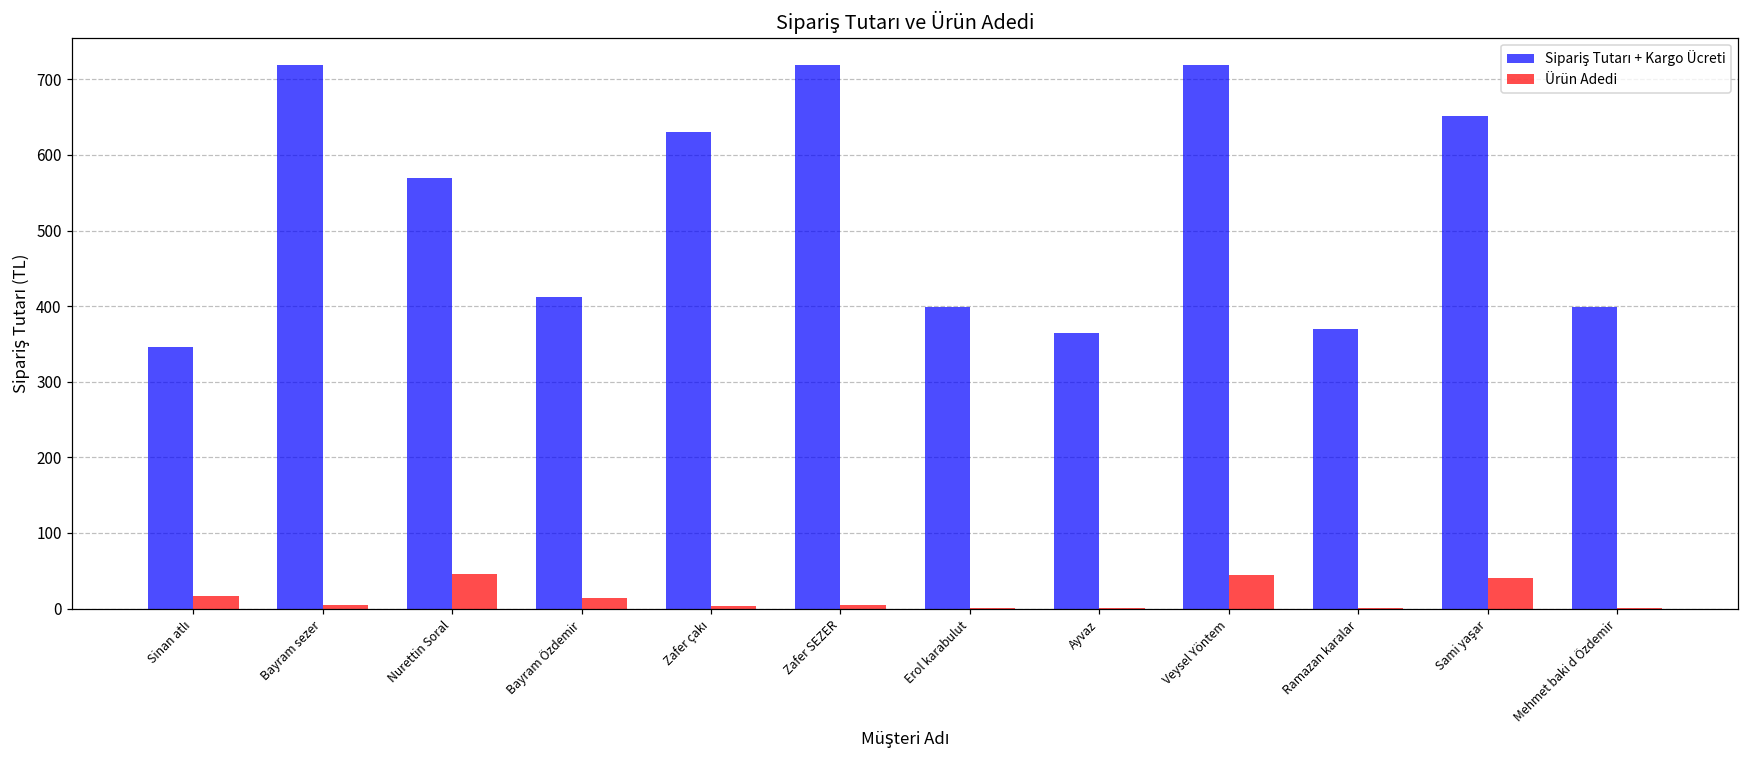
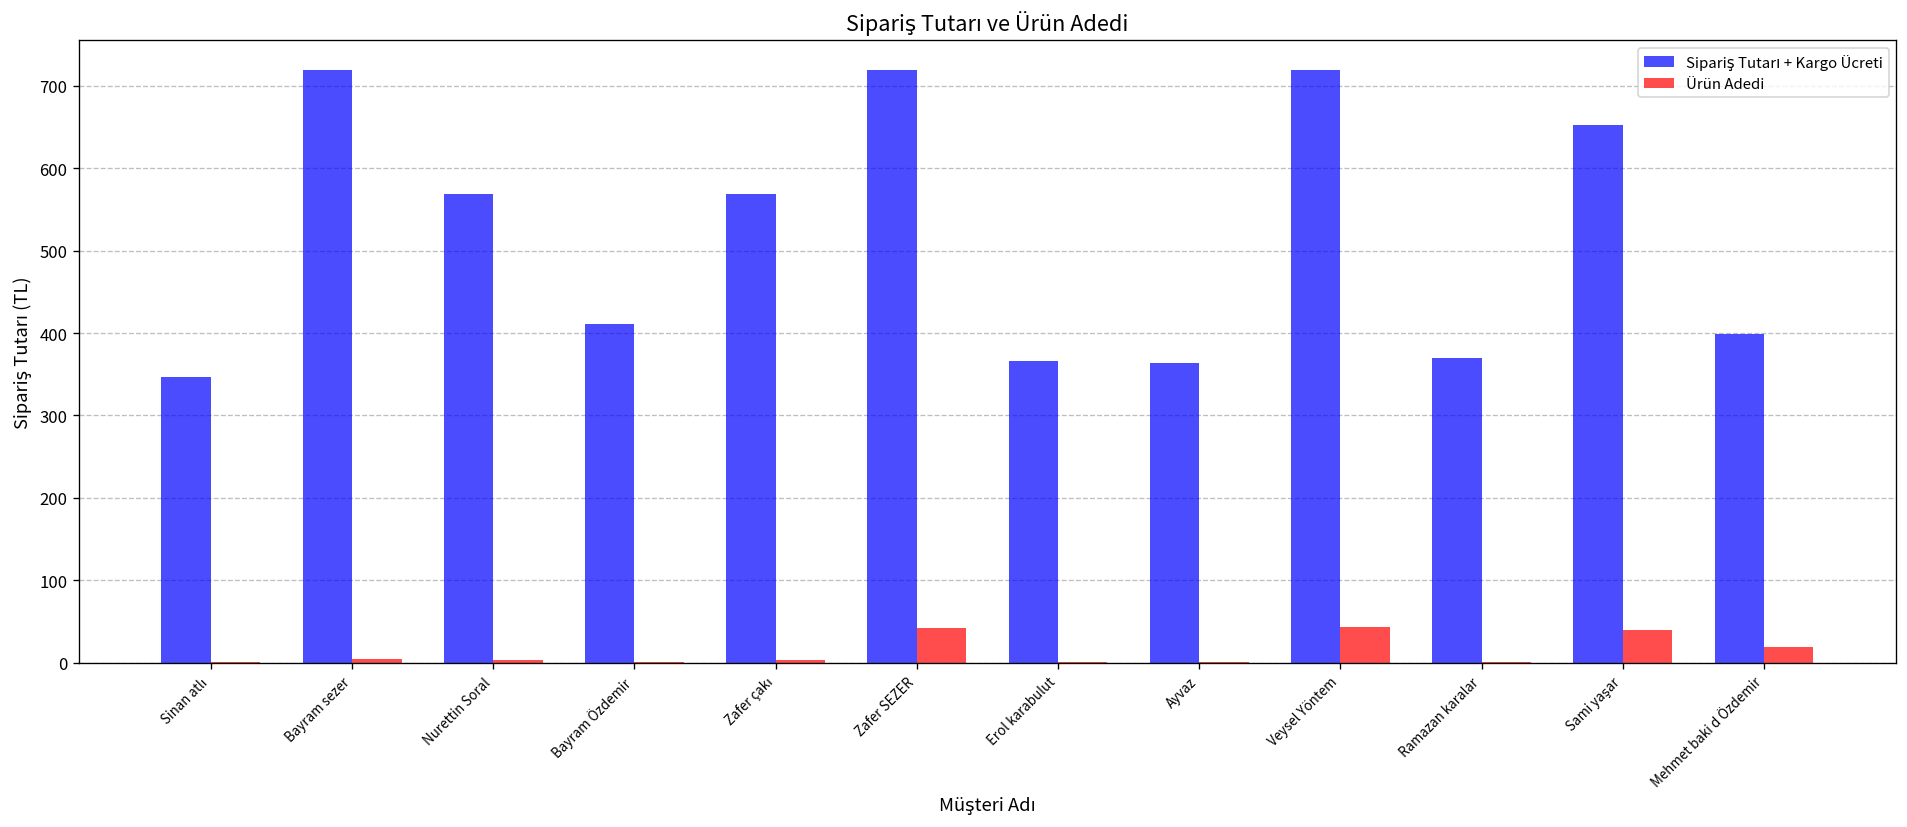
  {
    "Sipariş Tutarı + Kargo Ücreti": {
      "Sinan atlı": 350,
      "Bayram sezer": 720,
      "Nurettin Soral": 570,
      "Bayram Özdemir": 410,
-     "Zafer çakı": 630,
+     "Zafer çakı": 570,
      "Zafer SEZER": 720,
-     "Erol karabulut": 400,
+     "Erol karabulut": 370,
      "Ayvaz": 360,
      "Veysel Yöntem": 720,
      "Ramazan karalar": 370,
      "Sami yaşar": 650,
      "Mehmet baki d Özdemir": 400
    },
    "Ürün Adedi": {
-     "Sinan atlı": 20,
+     "Sinan atlı": 0,
      "Bayram sezer": 10,
-     "Nurettin Soral": 50,
-     "Bayram Özdemir": 10,
-     "Zafer SEZER": 10,
+     "Nurettin Soral": 0,
+     "Bayram Özdemir": 0,
+     "Zafer SEZER": 40,
      "Veysel Yöntem": 40,
      "Sami yaşar": 40,
-     "Mehmet baki d Özdemir": 0
+     "Mehmet baki d Özdemir": 20
    }
  }
